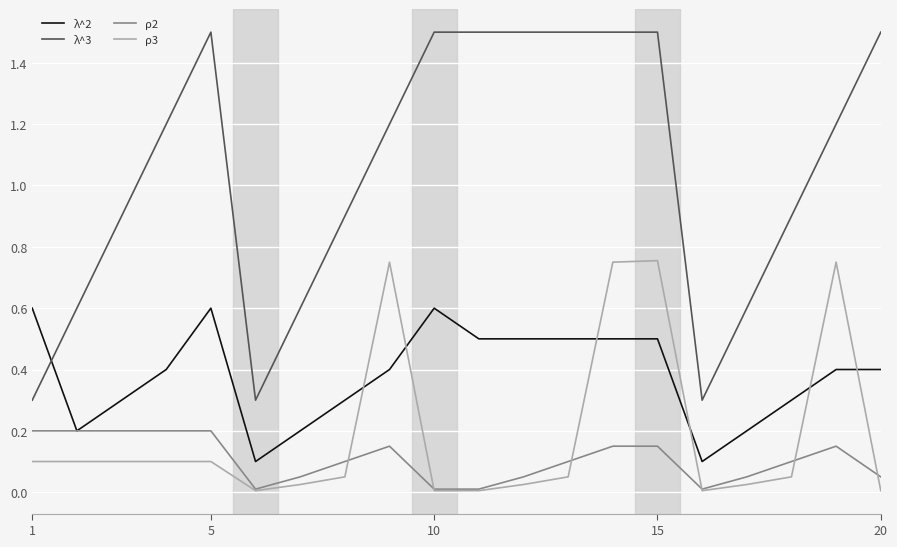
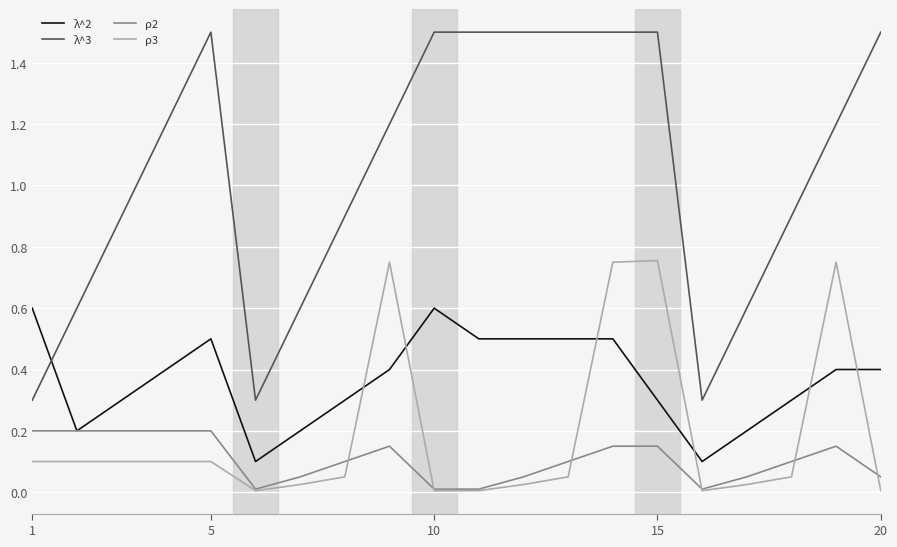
  {
    "λ^2": {
      "1": 0.6,
-     "5": 0.6,
+     "5": 0.5,
      "10": 0.6,
-     "15": 0.5,
+     "15": 0.3,
      "20": 0.4
    },
    "λ^3": {
      "1": 0.3,
      "5": 1.5,
      "10": 1.5,
      "15": 1.5,
      "20": 1.5
    }
  }
